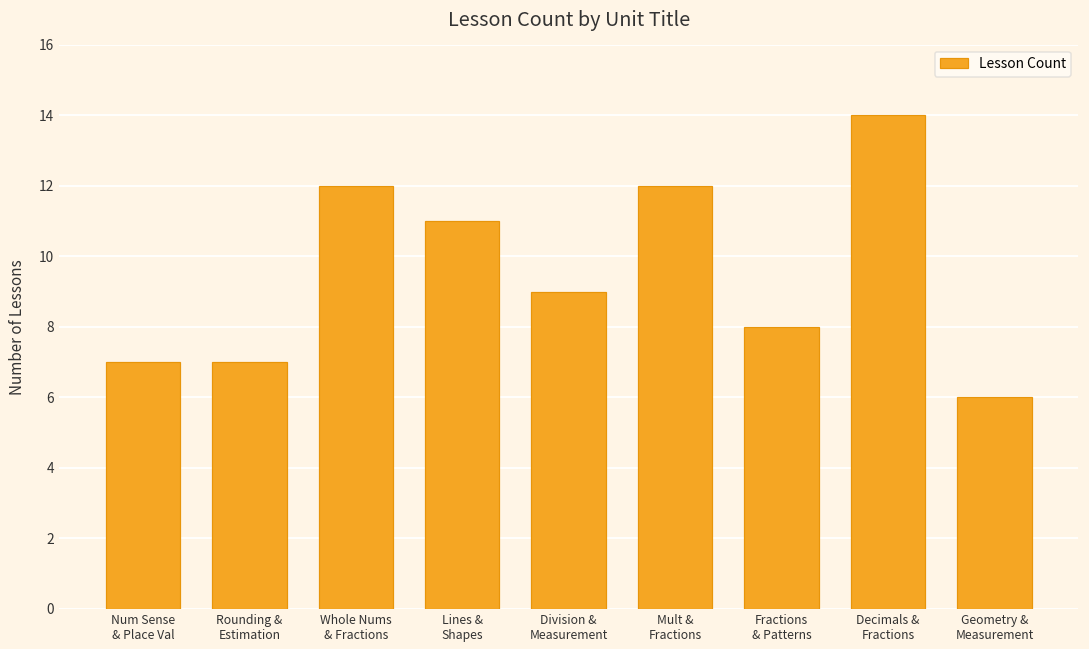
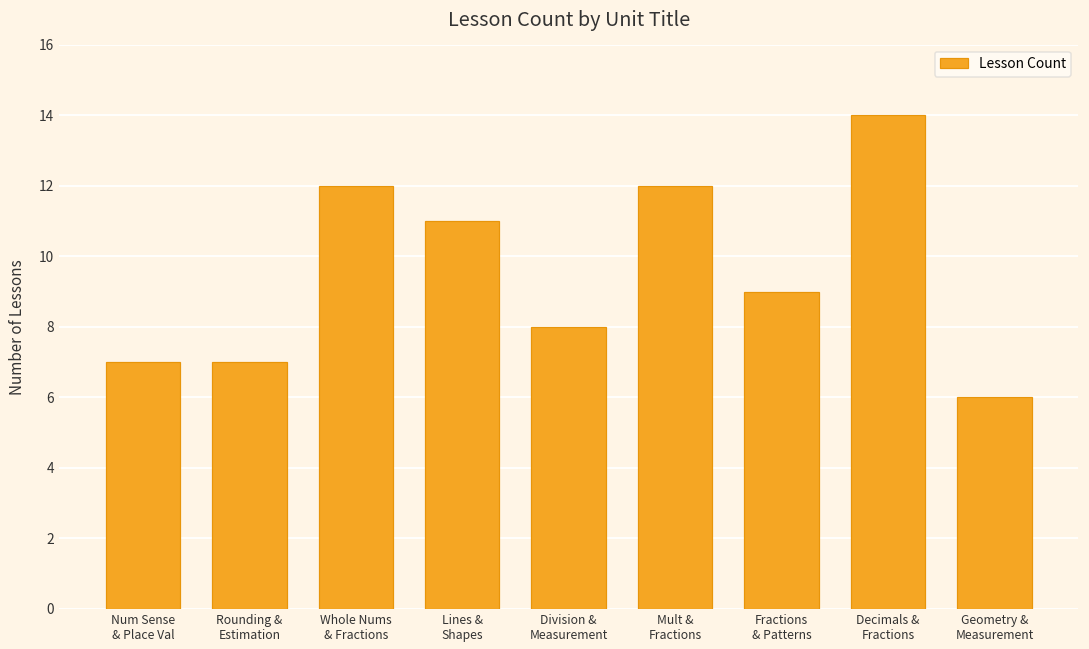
  {
    "Num Sense & Place Val": 7,
    "Rounding & Estimation": 7,
    "Whole Nums & Fractions": 12,
    "Lines & Shapes": 11,
-   "Division & Measurement": 9,
+   "Division & Measurement": 8,
    "Mult & Fractions": 12,
-   "Fractions & Patterns": 8,
+   "Fractions & Patterns": 9,
    "Decimals & Fractions": 14,
    "Geometry & Measurement": 6
  }
